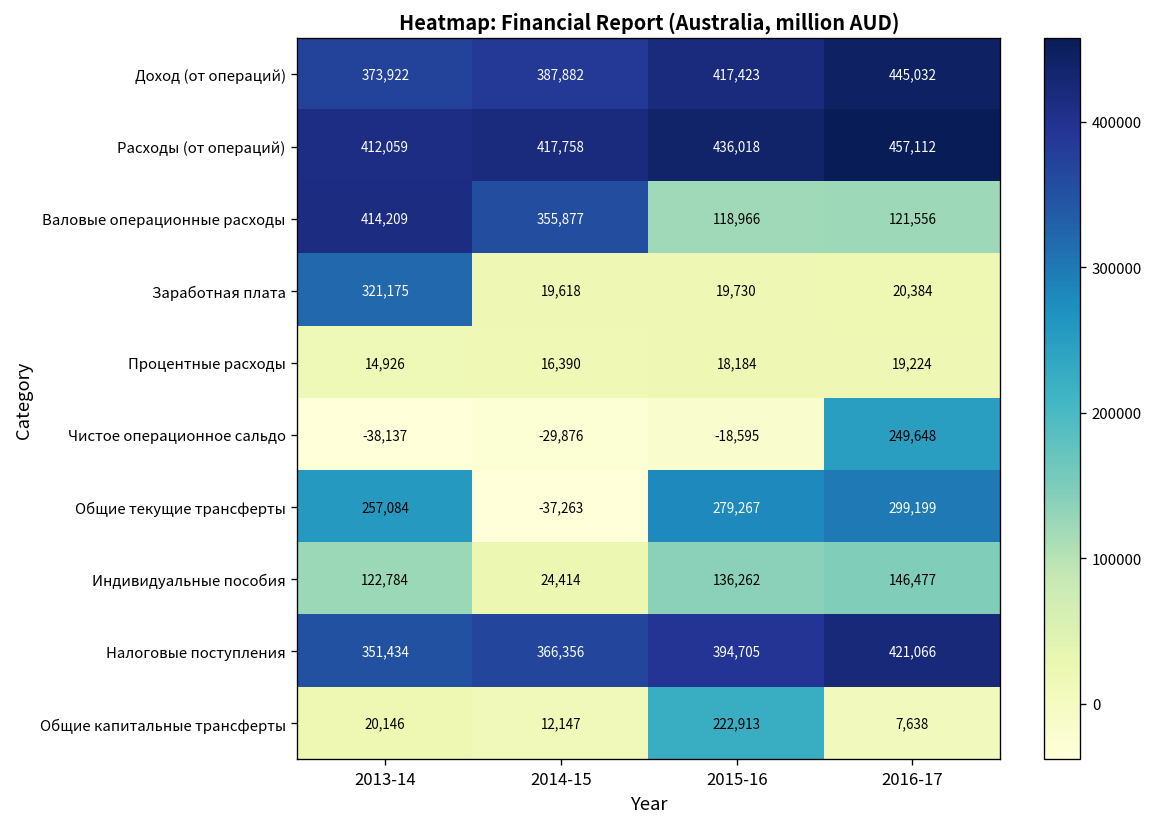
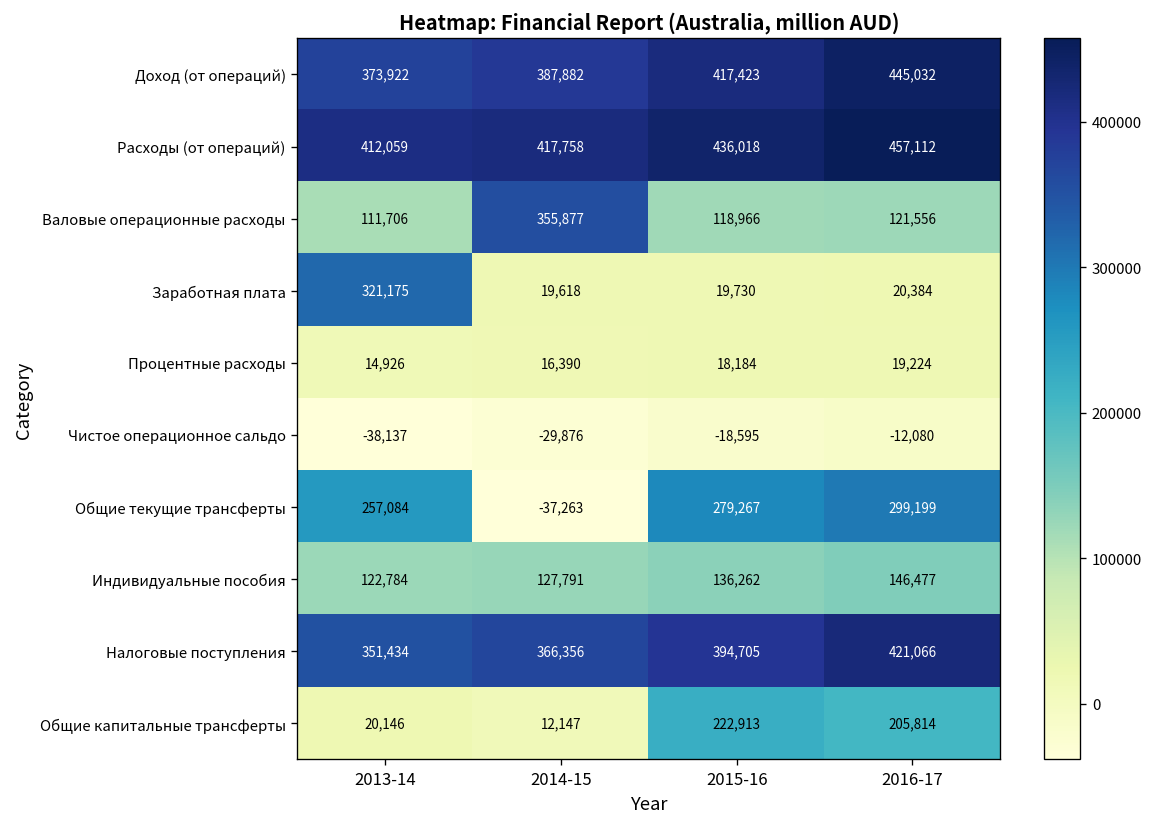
  {
    "Доход (от операций)": {
      "2013-14": "373,922",
      "2014-15": "387,882",
      "2015-16": "417,423",
      "2016-17": "445,032"
    },
    "Расходы (от операций)": {
      "2013-14": "412,059",
      "2014-15": "417,758",
      "2015-16": "436,018",
      "2016-17": "457,112"
    },
    "Валовые операционные расходы": {
-     "2013-14": "414,209",
+     "2013-14": "111,706",
      "2014-15": "355,877",
      "2015-16": "118,966",
      "2016-17": "121,556"
    },
    "Заработная плата": {
      "2013-14": "321,175",
      "2014-15": "19,618",
      "2015-16": "19,730",
      "2016-17": "20,384"
    },
    "Процентные расходы": {
      "2013-14": "14,926",
      "2014-15": "16,390",
      "2015-16": "18,184",
      "2016-17": "19,224"
    },
    "Чистое операционное сальдо": {
      "2013-14": "-38,137",
      "2014-15": "-29,876",
      "2015-16": "-18,595",
-     "2016-17": "249,648"
+     "2016-17": "-12,080"
    },
    "Общие текущие трансферты": {
      "2013-14": "257,084",
      "2014-15": "-37,263",
      "2015-16": "279,267",
      "2016-17": "299,199"
    },
    "Индивидуальные пособия": {
      "2013-14": "122,784",
-     "2014-15": "24,414",
+     "2014-15": "127,791",
      "2015-16": "136,262",
      "2016-17": "146,477"
    },
    "Налоговые поступления": {
      "2013-14": "351,434",
      "2014-15": "366,356",
      "2015-16": "394,705",
      "2016-17": "421,066"
    },
    "Общие капитальные трансферты": {
      "2013-14": "20,146",
      "2014-15": "12,147",
      "2015-16": "222,913",
-     "2016-17": "7,638"
+     "2016-17": "205,814"
    }
  }
